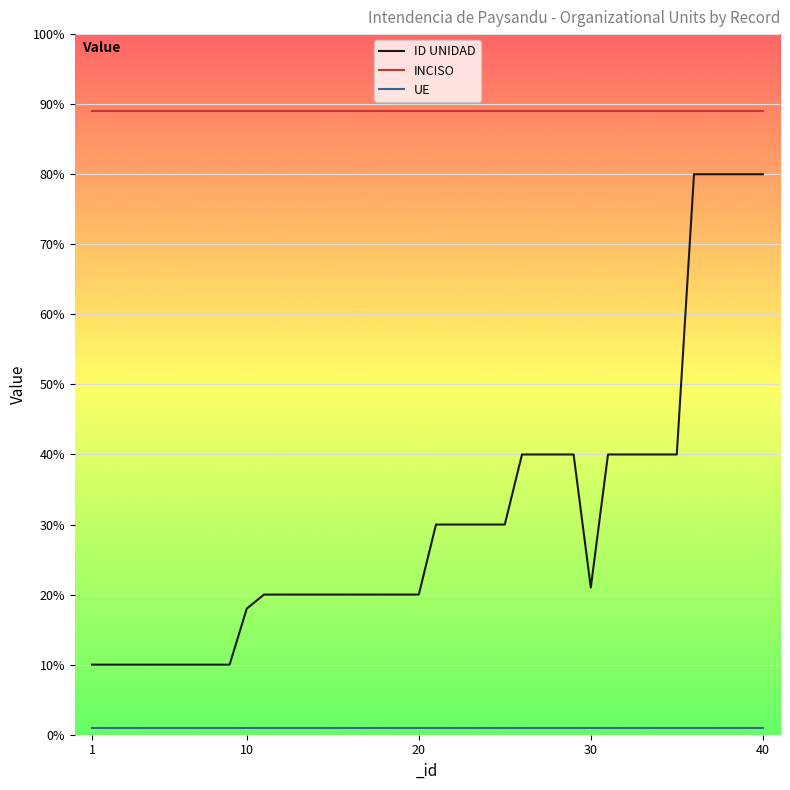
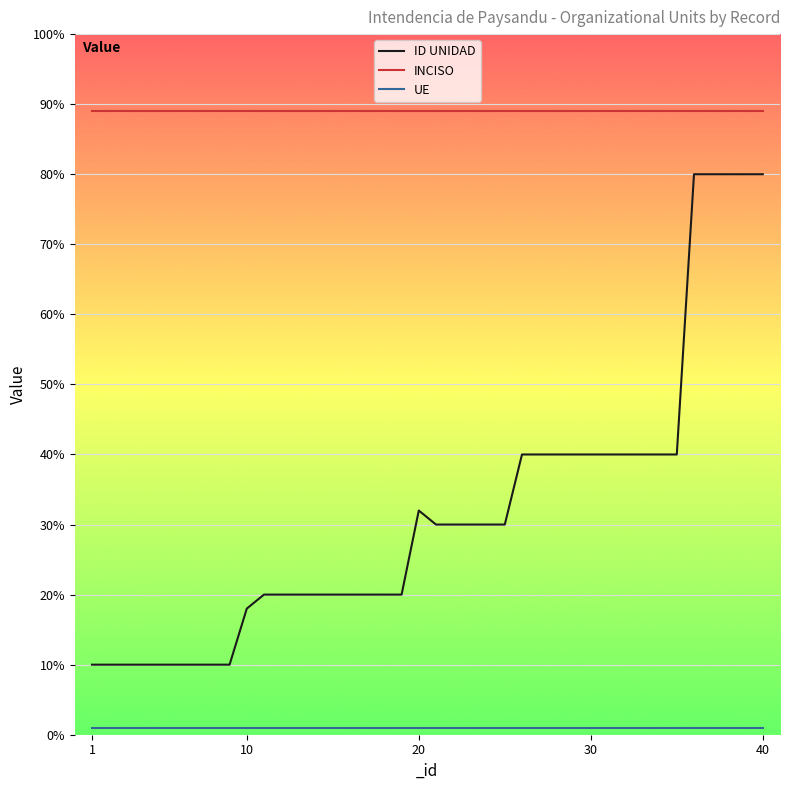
  {
    "ID UNIDAD": {
      "1": "10%",
      "10": "18%",
-     "20": "20%",
-     "30": "21%",
+     "20": "32%",
+     "30": "40%",
      "40": "80%"
    },
    "INCISO": {
      "1": "89%",
      "10": "89%",
      "20": "89%",
      "30": "89%",
      "40": "89%"
    },
    "UE": {
      "1": "1%",
      "10": "1%",
      "20": "1%",
      "30": "1%",
      "40": "1%"
    }
  }
